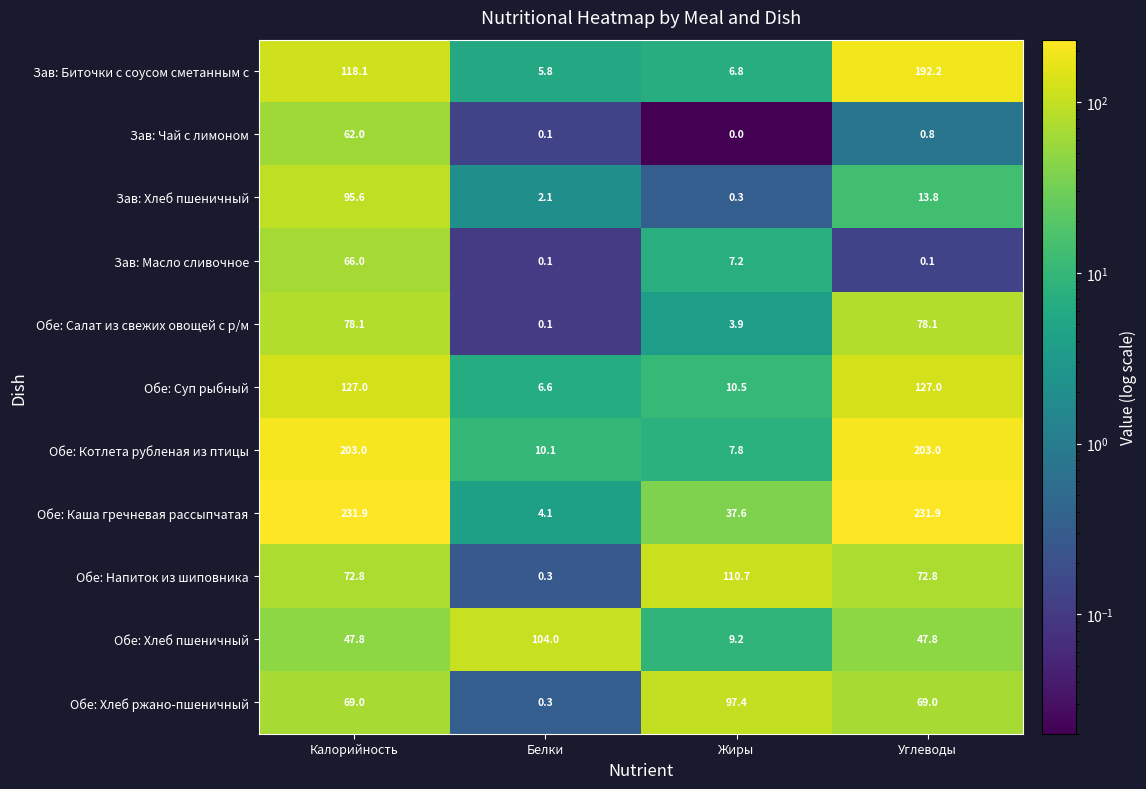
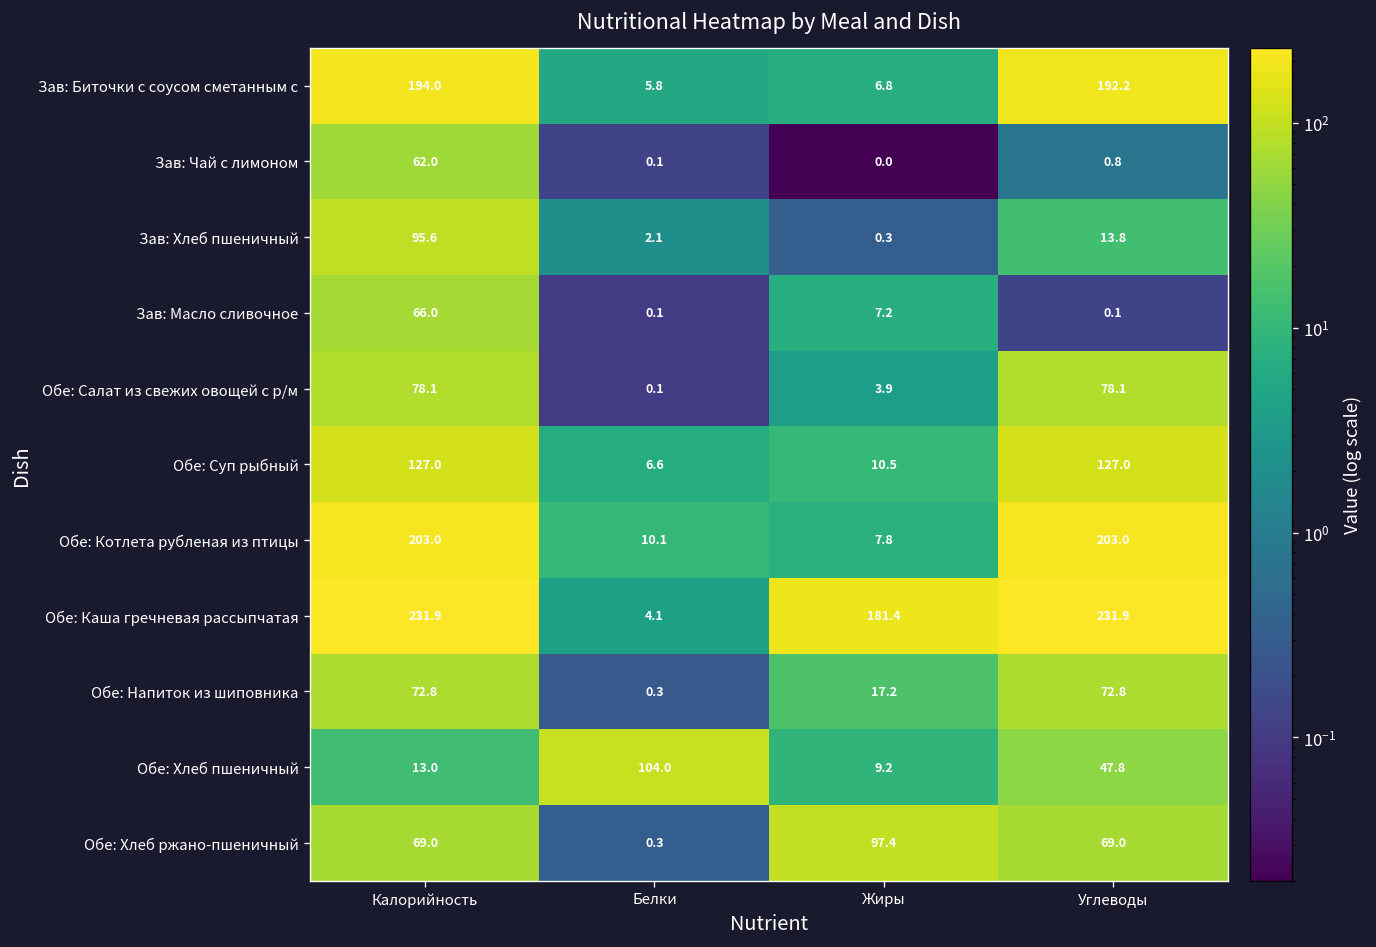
  {
    "Зав: Биточки с соусом сметанным с": {
-     "Калорийность": 118.1,
+     "Калорийность": 194.0,
      "Белки": 5.8,
      "Жиры": 6.8,
      "Углеводы": 192.2
    },
    "Зав: Чай с лимоном": {
      "Калорийность": 62.0,
      "Белки": 0.1,
      "Жиры": 0.0,
      "Углеводы": 0.8
    },
    "Зав: Хлеб пшеничный": {
      "Калорийность": 95.6,
      "Белки": 2.1,
      "Жиры": 0.3,
      "Углеводы": 13.8
    },
    "Зав: Масло сливочное": {
      "Калорийность": 66.0,
      "Белки": 0.1,
      "Жиры": 7.2,
      "Углеводы": 0.1
    },
    "Обе: Салат из свежих овощей с р/м": {
      "Калорийность": 78.1,
      "Белки": 0.1,
      "Жиры": 3.9,
      "Углеводы": 78.1
    },
    "Обе: Суп рыбный": {
      "Калорийность": 127.0,
      "Белки": 6.6,
      "Жиры": 10.5,
      "Углеводы": 127.0
    },
    "Обе: Котлета рубленая из птицы": {
      "Калорийность": 203.0,
      "Белки": 10.1,
      "Жиры": 7.8,
      "Углеводы": 203.0
    },
    "Обе: Каша гречневая рассыпчатая": {
      "Калорийность": 231.9,
      "Белки": 4.1,
-     "Жиры": 37.6,
+     "Жиры": 181.4,
      "Углеводы": 231.9
    },
    "Обе: Напиток из шиповника": {
      "Калорийность": 72.8,
      "Белки": 0.3,
-     "Жиры": 110.7,
+     "Жиры": 17.2,
      "Углеводы": 72.8
    },
    "Обе: Хлеб пшеничный": {
-     "Калорийность": 47.8,
+     "Калорийность": 13.0,
      "Белки": 104.0,
      "Жиры": 9.2,
      "Углеводы": 47.8
    },
    "Обе: Хлеб ржано-пшеничный": {
      "Калорийность": 69.0,
      "Белки": 0.3,
      "Жиры": 97.4,
      "Углеводы": 69.0
    }
  }
